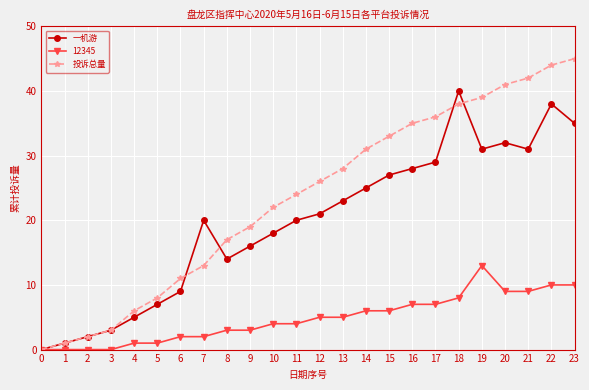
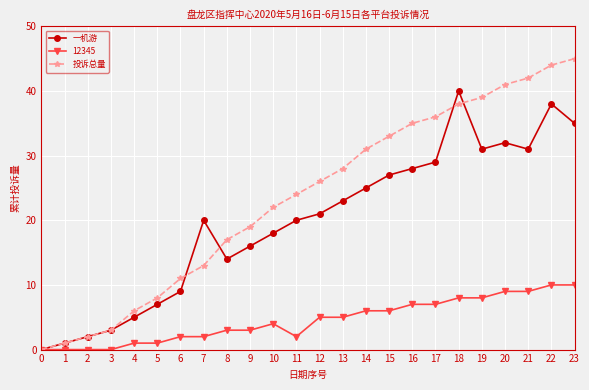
  {
    "一机游": {
      "4": 5,
      "5": 7,
      "6": 9,
      "7": 20,
      "8": 14,
      "9": 16,
      "10": 18,
      "11": 20,
      "12": 21,
      "13": 23,
      "14": 25,
      "15": 27,
      "16": 28,
      "17": 29,
      "18": 40,
      "19": 31,
      "20": 32,
      "21": 31,
      "22": 38,
      "23": 35
    },
    "12345": {
      "1": 0,
      "2": 0,
      "3": 0,
      "4": 1,
      "5": 1,
      "6": 2,
      "7": 2,
      "8": 3,
      "9": 3,
      "10": 4,
-     "11": 4,
+     "11": 2,
      "12": 5,
      "13": 5,
      "14": 6,
      "15": 6,
      "16": 7,
      "17": 7,
      "18": 8,
-     "19": 13,
+     "19": 8,
      "20": 9,
      "21": 9,
      "22": 10,
      "23": 10
    },
    "投诉总量": {
      "4": 6,
      "5": 8,
      "6": 11,
      "7": 13,
      "8": 17,
      "9": 19,
      "10": 22,
      "11": 24,
      "12": 26,
      "13": 28,
      "14": 31,
      "15": 33,
      "16": 35,
      "17": 36,
      "18": 38,
      "19": 39,
      "20": 41,
      "21": 42,
      "22": 44,
      "23": 45
    }
  }
